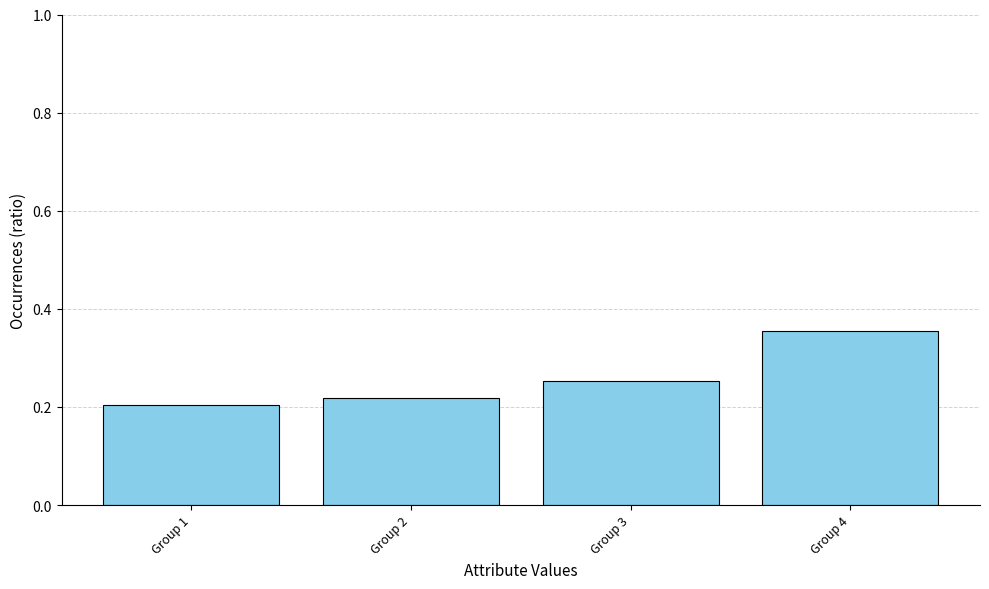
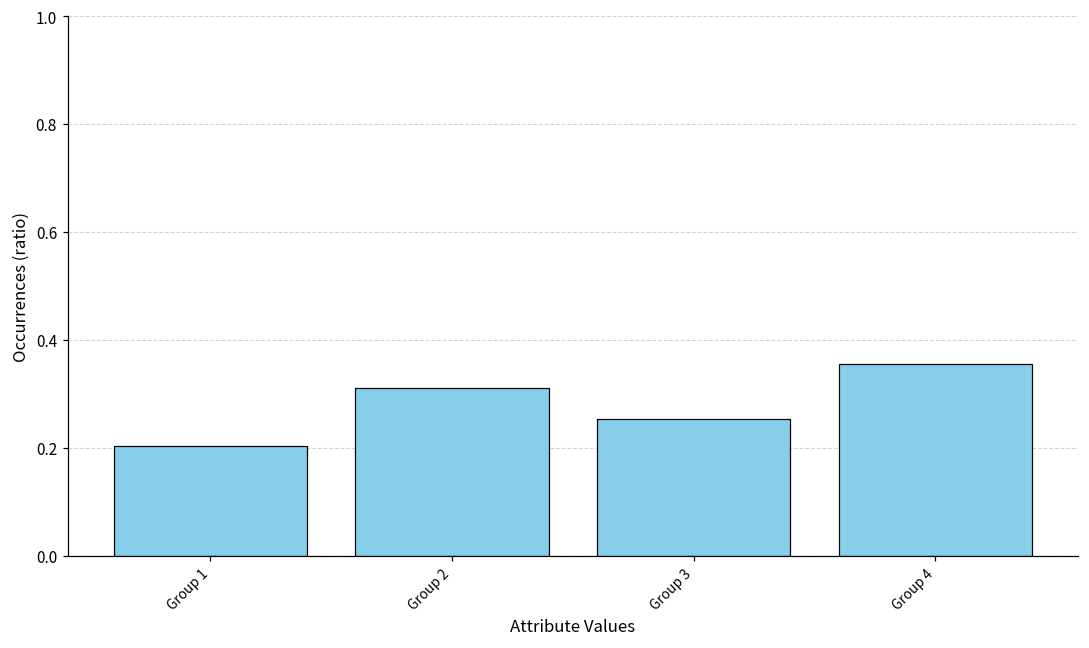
  {
    "Group 1": 0.20,
-   "Group 2": 0.22,
+   "Group 2": 0.31,
    "Group 3": 0.25,
    "Group 4": 0.35
  }
